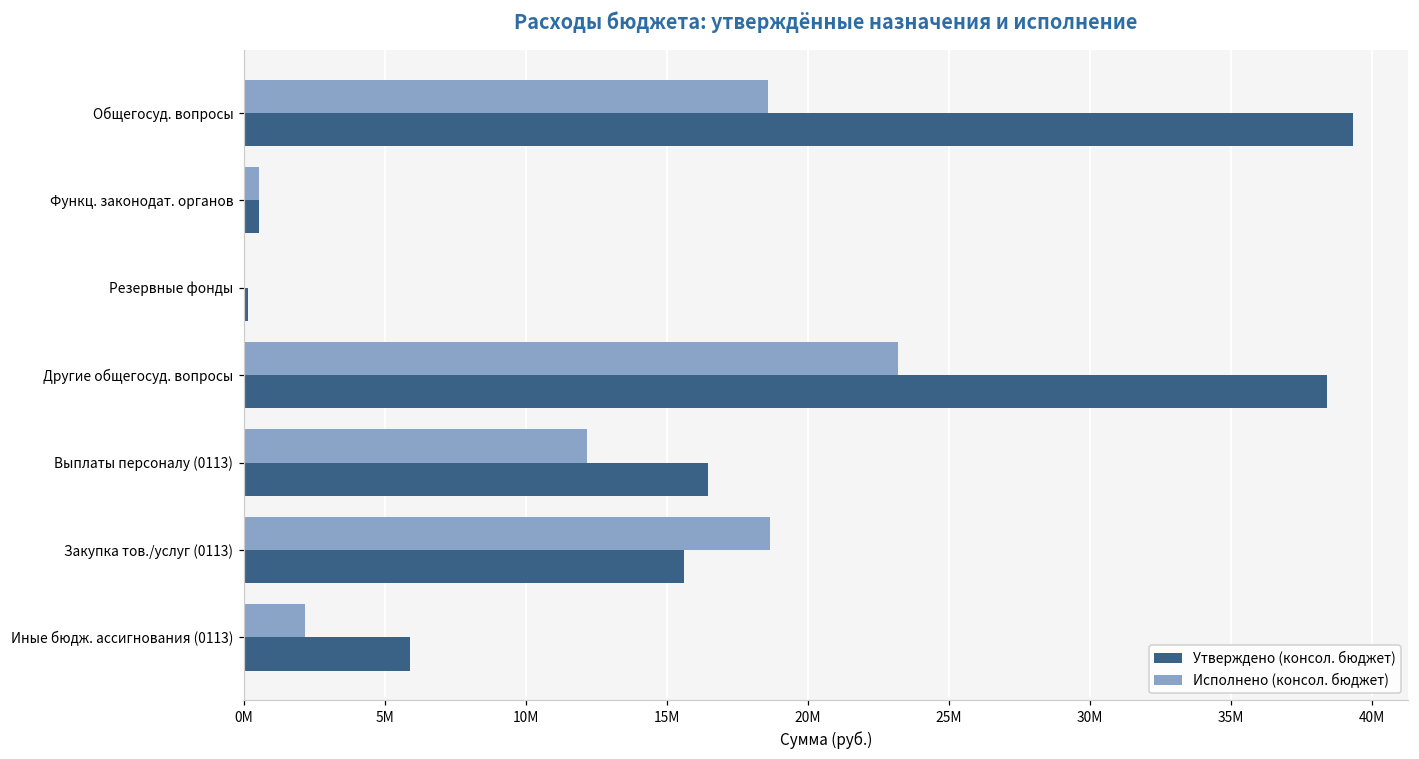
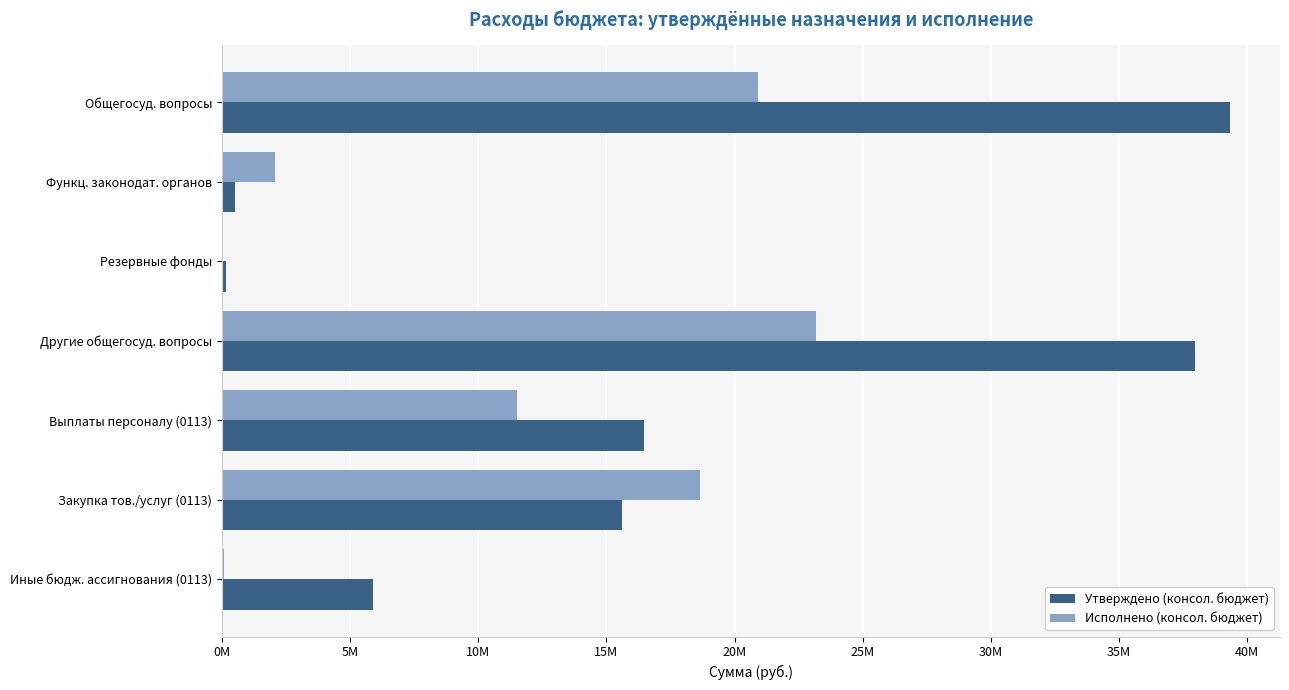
  {
    "Утверждено (консол. бюджет)": {
      "Общегосуд. вопросы": 39300000,
      "Функц. законодат. органов": 500000,
      "Резервные фонды": 200000,
-     "Другие общегосуд. вопросы": 38400000,
+     "Другие общегосуд. вопросы": 38000000,
      "Выплаты персоналу (0113)": 16500000,
      "Закупка тов./услуг (0113)": 15600000,
      "Иные бюдж. ассигнования (0113)": 5900000
    },
    "Исполнено (консол. бюджет)": {
-     "Общегосуд. вопросы": 18600000,
-     "Функц. законодат. органов": 500000,
+     "Общегосуд. вопросы": 20900000,
+     "Функц. законодат. органов": 2100000,
      "Резервные фонды": 0,
      "Другие общегосуд. вопросы": 23200000,
-     "Выплаты персоналу (0113)": 12200000,
+     "Выплаты персоналу (0113)": 11500000,
      "Закупка тов./услуг (0113)": 18700000,
-     "Иные бюдж. ассигнования (0113)": 2200000
+     "Иные бюдж. ассигнования (0113)": 100000
    }
  }
